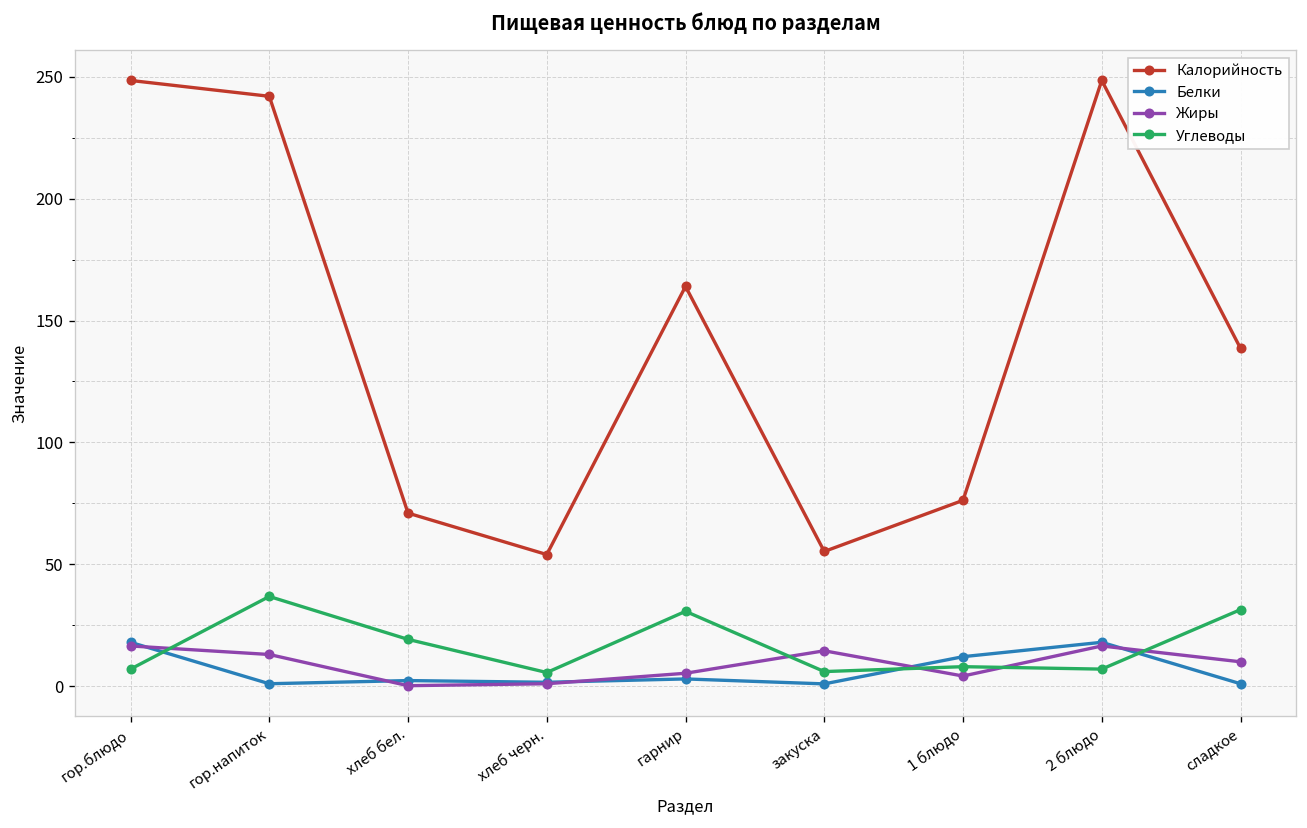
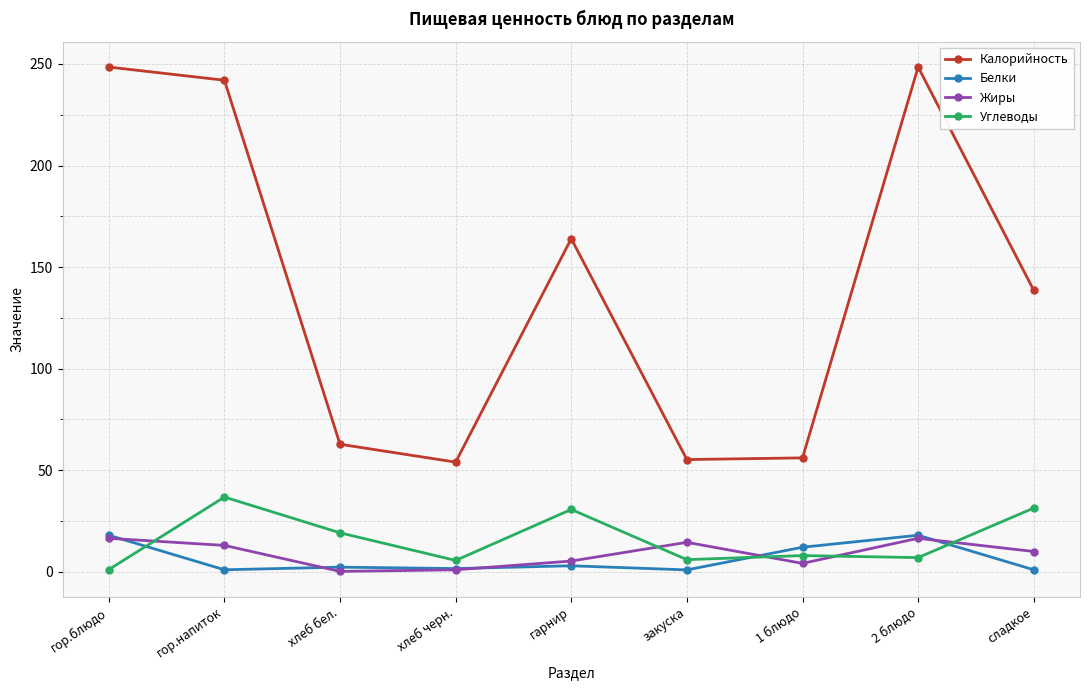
  {
    "Калорийность": {
      "гор.блюдо": 249,
      "гор.напиток": 242,
-     "хлеб бел.": 71,
+     "хлеб бел.": 63,
      "хлеб черн.": 54,
      "гарнир": 164,
      "закуска": 55,
-     "1 блюдо": 76,
+     "1 блюдо": 56,
      "2 блюдо": 249,
      "сладкое": 139
    },
    "Белки": {
      "гор.блюдо": 18,
      "гор.напиток": 1,
      "хлеб бел.": 2,
      "гарнир": 3,
      "закуска": 1,
      "1 блюдо": 12,
      "2 блюдо": 18,
      "сладкое": 1
    },
    "Жиры": {
      "гор.блюдо": 17,
      "гор.напиток": 13,
      "хлеб бел.": 0,
      "гарнир": 5,
      "закуска": 15,
      "1 блюдо": 4,
      "2 блюдо": 17,
      "сладкое": 10
    },
    "Углеводы": {
-     "гор.блюдо": 7,
+     "гор.блюдо": 1,
      "гор.напиток": 37,
      "хлеб бел.": 19,
      "хлеб черн.": 6,
      "гарнир": 31,
      "закуска": 6,
      "1 блюдо": 8,
      "2 блюдо": 7,
      "сладкое": 31
    }
  }
